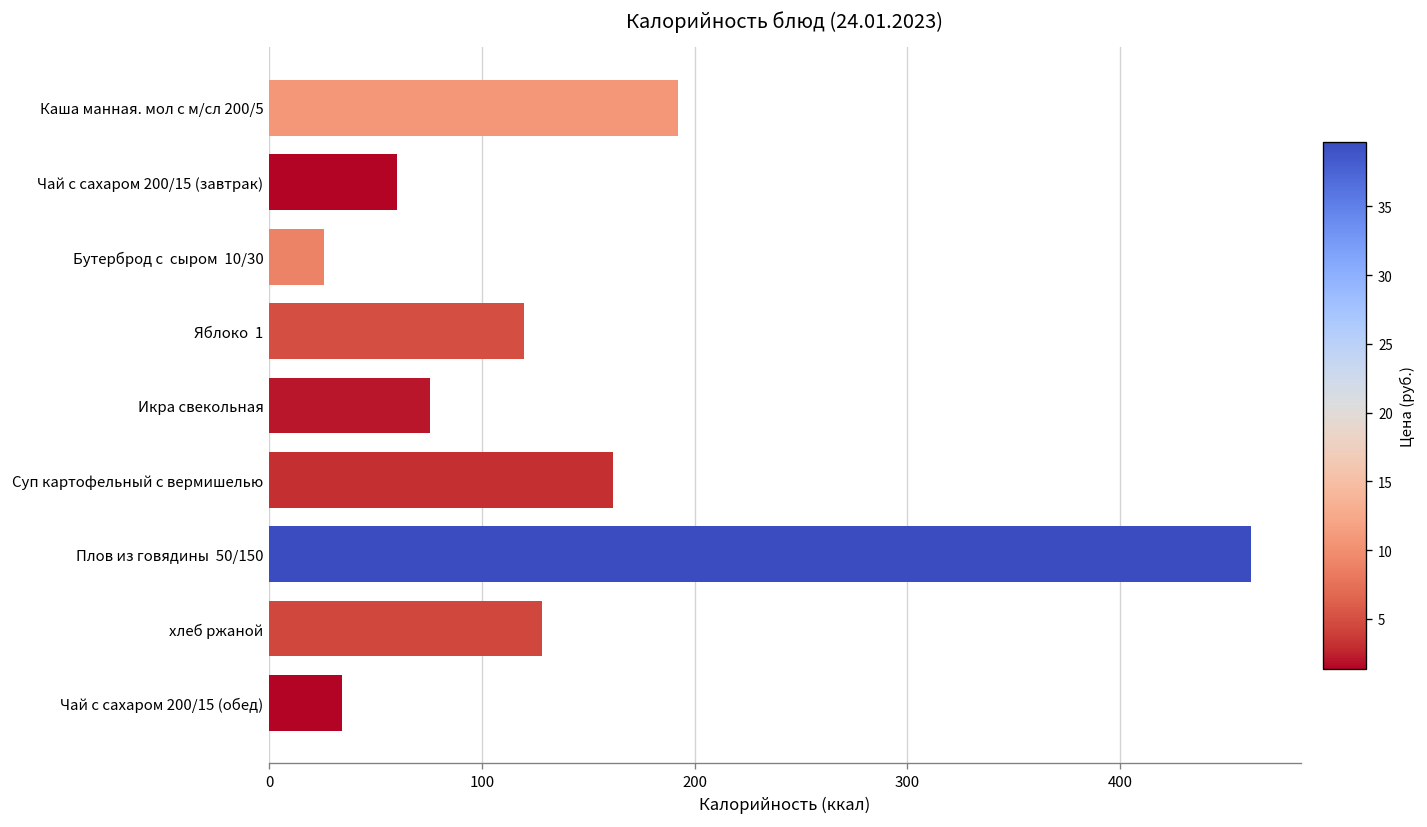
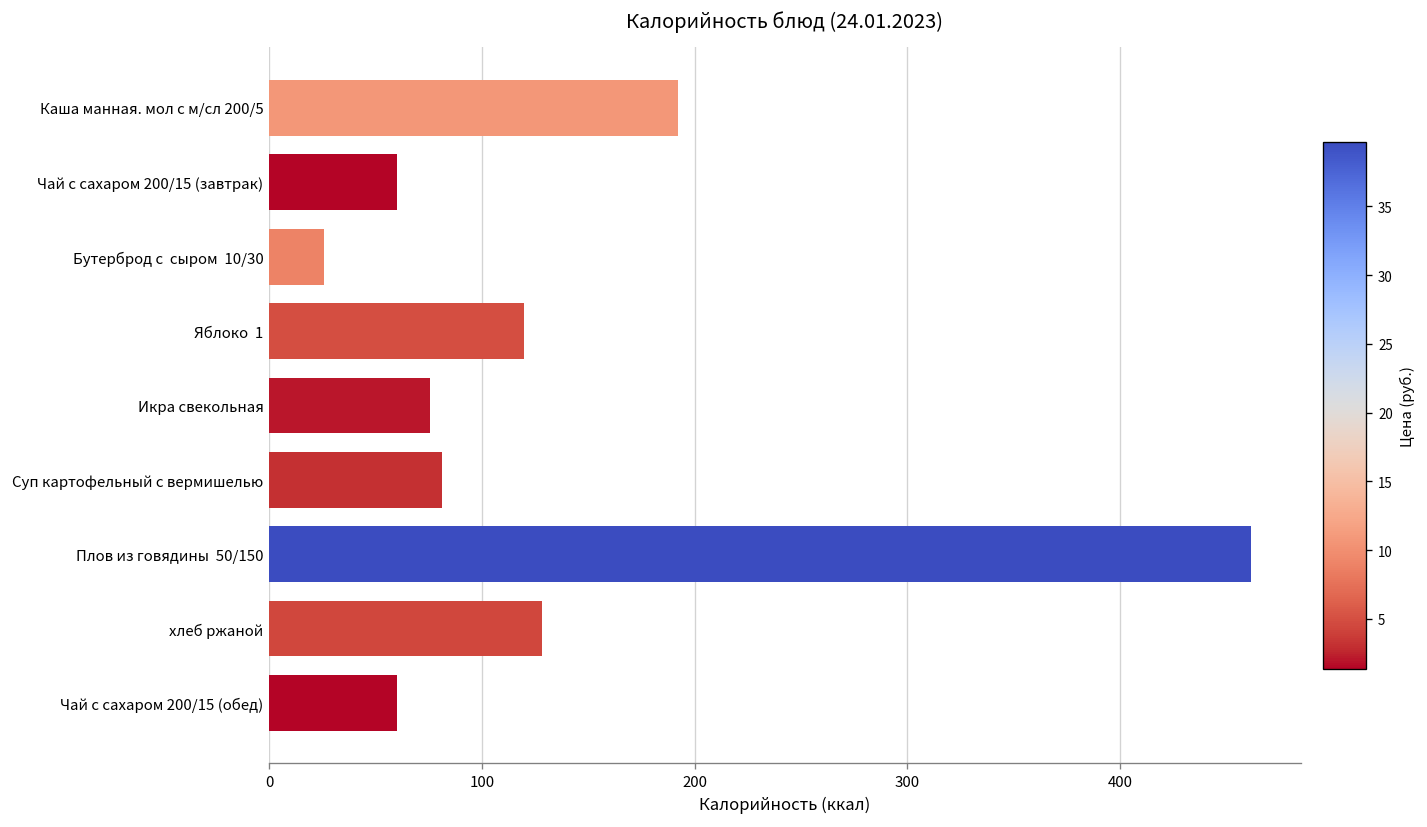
  {
    "Каша манная. мол с м/сл 200/5": 192,
    "Чай с сахаром 200/15 (завтрак)": 60,
    "Бутерброд с сыром 10/30": 26,
    "Яблоко 1": 120,
    "Икра свекольная": 76,
-   "Суп картофельный с вермишелью": 162,
+   "Суп картофельный с вермишелью": 81,
    "Плов из говядины 50/150": 462,
    "хлеб ржаной": 128,
-   "Чай с сахаром 200/15 (обед)": 34
+   "Чай с сахаром 200/15 (обед)": 60
  }
